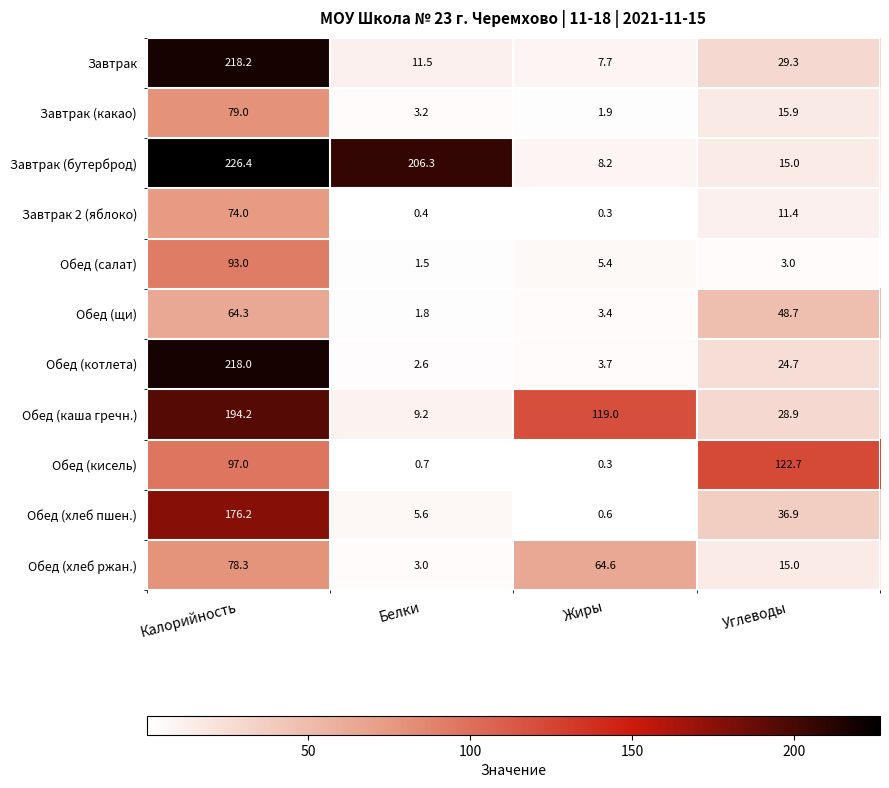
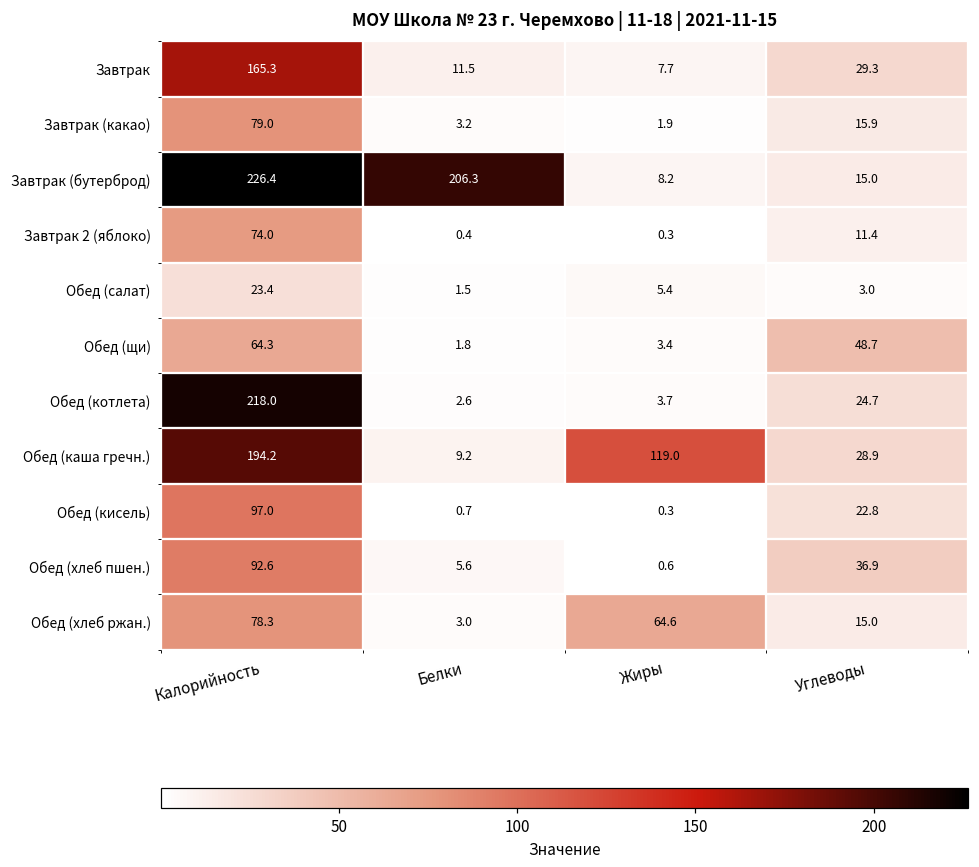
  {
    "Завтрак": {
-     "Калорийность": 218.2,
+     "Калорийность": 165.3,
      "Белки": 11.5,
      "Жиры": 7.7,
      "Углеводы": 29.3
    },
    "Завтрак (какао)": {
      "Калорийность": 79.0,
      "Белки": 3.2,
      "Жиры": 1.9,
      "Углеводы": 15.9
    },
    "Завтрак (бутерброд)": {
      "Калорийность": 226.4,
      "Белки": 206.3,
      "Жиры": 8.2,
      "Углеводы": 15.0
    },
    "Завтрак 2 (яблоко)": {
      "Калорийность": 74.0,
      "Белки": 0.4,
      "Жиры": 0.3,
      "Углеводы": 11.4
    },
    "Обед (салат)": {
-     "Калорийность": 93.0,
+     "Калорийность": 23.4,
      "Белки": 1.5,
      "Жиры": 5.4,
      "Углеводы": 3.0
    },
    "Обед (щи)": {
      "Калорийность": 64.3,
      "Белки": 1.8,
      "Жиры": 3.4,
      "Углеводы": 48.7
    },
    "Обед (котлета)": {
      "Калорийность": 218.0,
      "Белки": 2.6,
      "Жиры": 3.7,
      "Углеводы": 24.7
    },
    "Обед (каша гречн.)": {
      "Калорийность": 194.2,
      "Белки": 9.2,
      "Жиры": 119.0,
      "Углеводы": 28.9
    },
    "Обед (кисель)": {
      "Калорийность": 97.0,
      "Белки": 0.7,
      "Жиры": 0.3,
-     "Углеводы": 122.7
+     "Углеводы": 22.8
    },
    "Обед (хлеб пшен.)": {
-     "Калорийность": 176.2,
+     "Калорийность": 92.6,
      "Белки": 5.6,
      "Жиры": 0.6,
      "Углеводы": 36.9
    },
    "Обед (хлеб ржан.)": {
      "Калорийность": 78.3,
      "Белки": 3.0,
      "Жиры": 64.6,
      "Углеводы": 15.0
    }
  }
